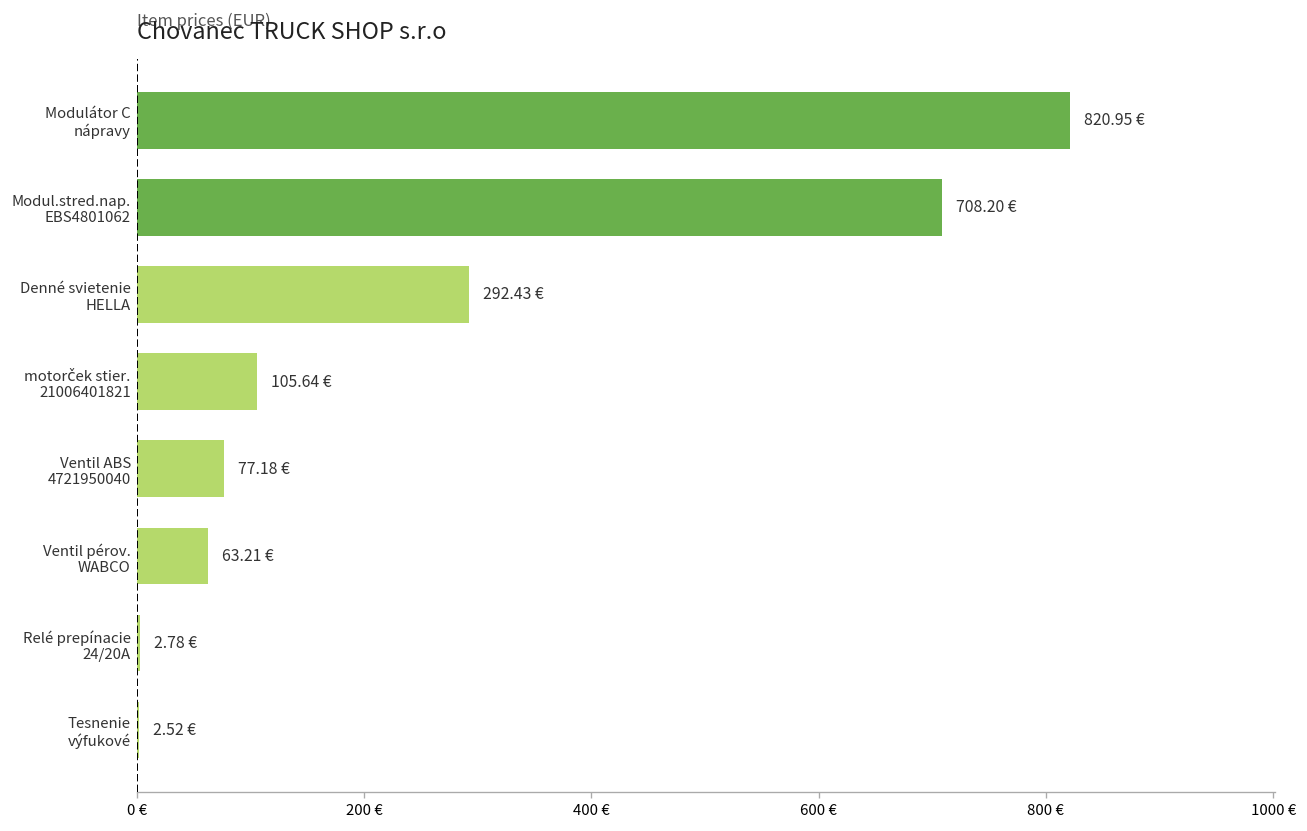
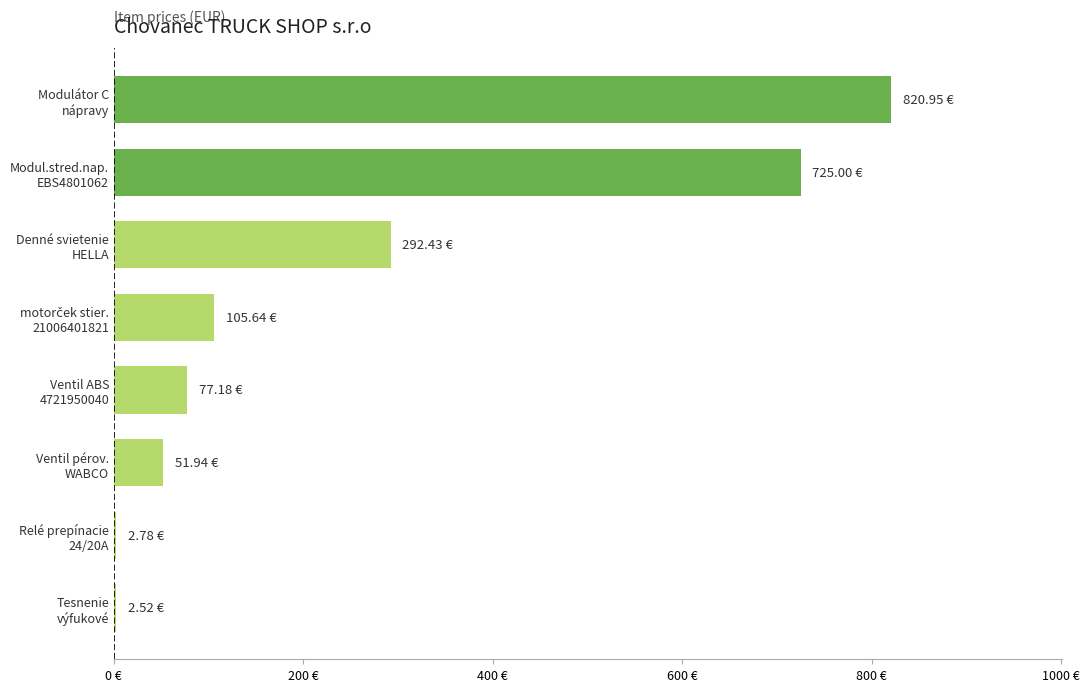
  {
    "Modulátor C nápravy": 820.95,
-   "Modul.stred.nap. EBS4801062": 708.20,
+   "Modul.stred.nap. EBS4801062": 725.00,
    "Denné svietenie HELLA": 292.43,
    "motorček stier. 21006401821": 105.64,
    "Ventil ABS 4721950040": 77.18,
-   "Ventil pérov. WABCO": 63.21,
+   "Ventil pérov. WABCO": 51.94,
    "Relé prepínacie 24/20A": 2.78,
    "Tesnenie výfukové": 2.52
  }
